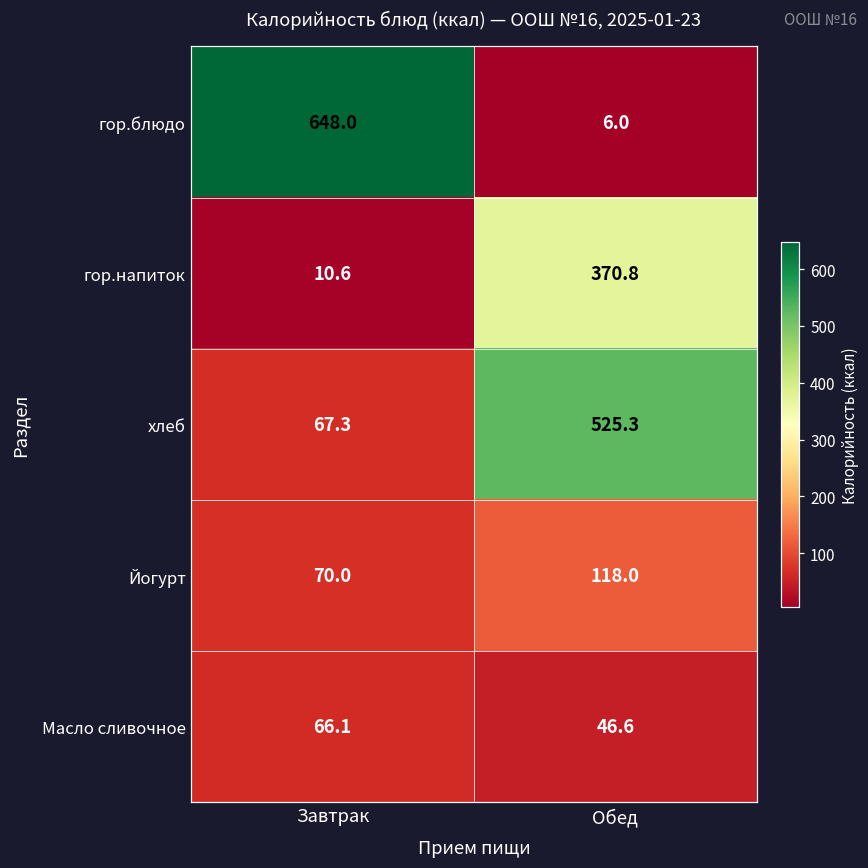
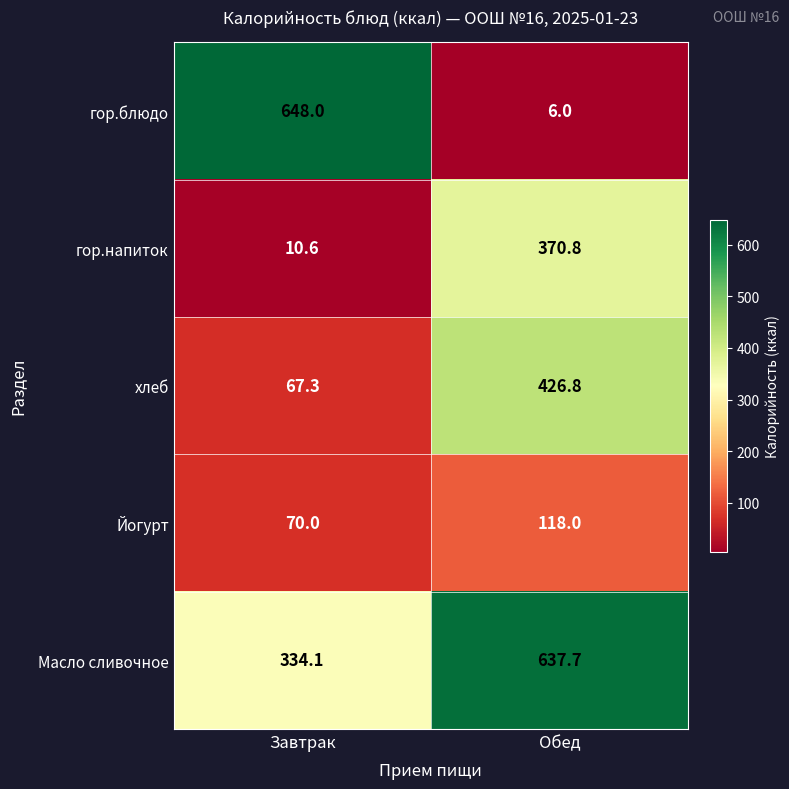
  {
    "гор.блюдо": {
      "Завтрак": 648.0,
      "Обед": 6.0
    },
    "гор.напиток": {
      "Завтрак": 10.6,
      "Обед": 370.8
    },
    "хлеб": {
      "Завтрак": 67.3,
-     "Обед": 525.3
+     "Обед": 426.8
    },
    "Йогурт": {
      "Завтрак": 70.0,
      "Обед": 118.0
    },
    "Масло сливочное": {
-     "Завтрак": 66.1,
-     "Обед": 46.6
+     "Завтрак": 334.1,
+     "Обед": 637.7
    }
  }
